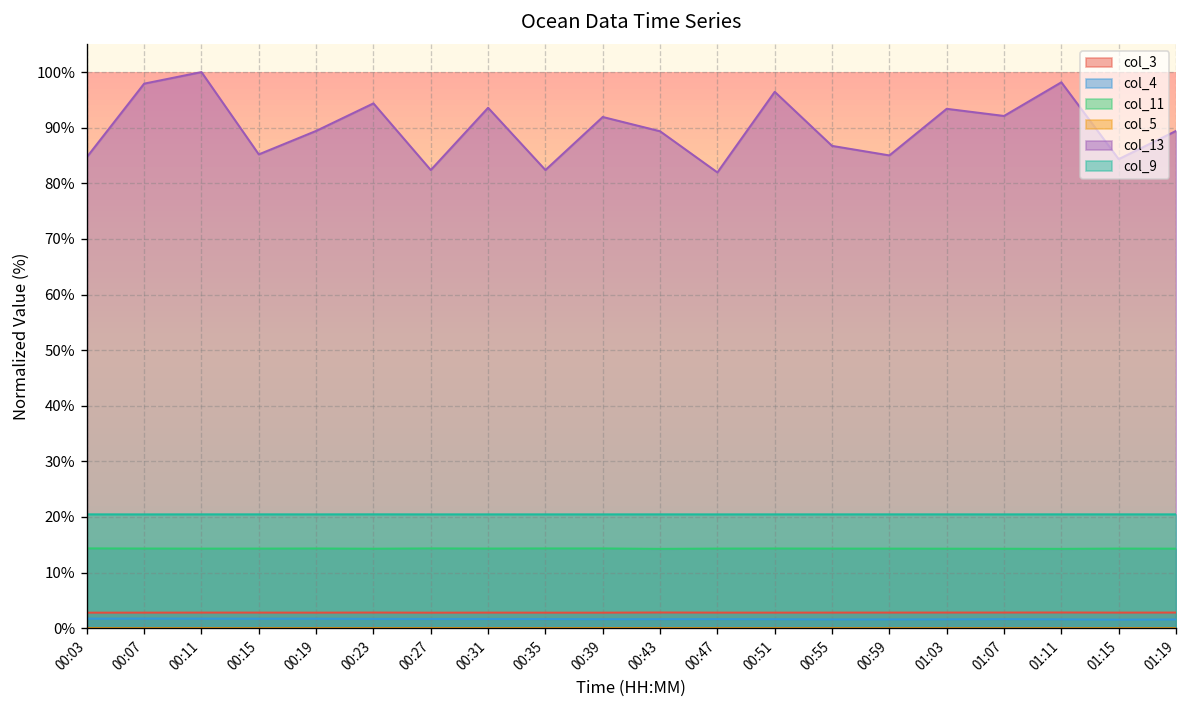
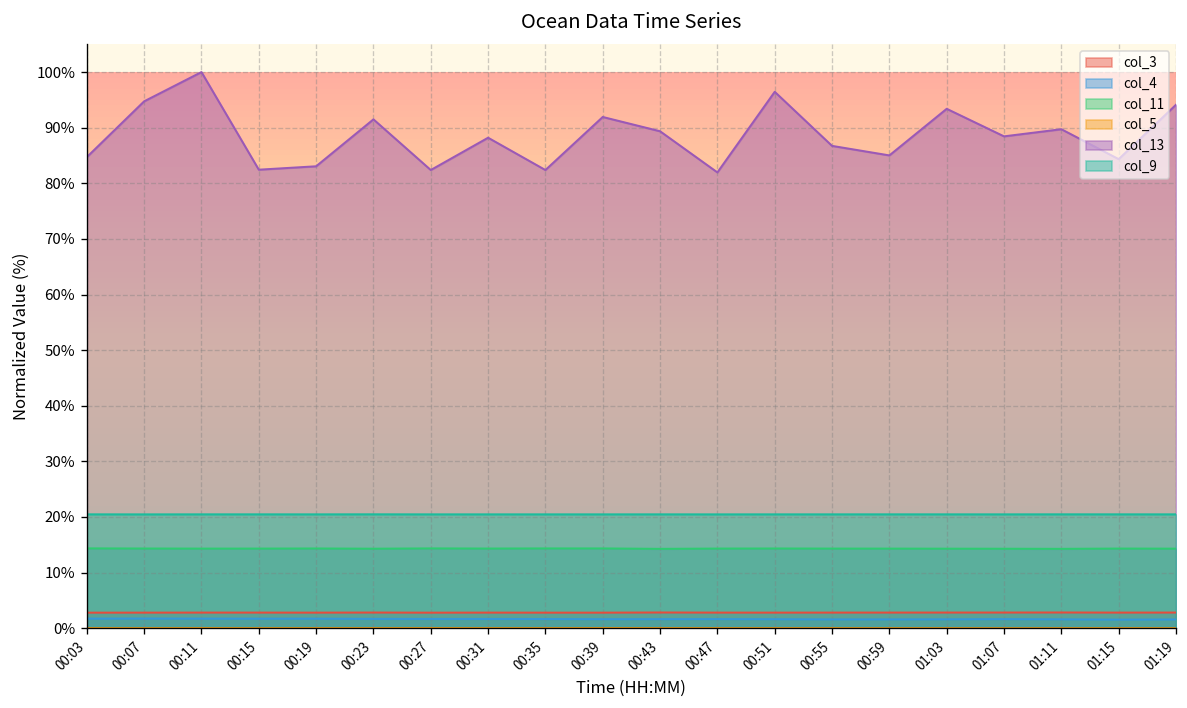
  {
    "col_3": {
      "00:03": "3%",
      "00:07": "3%",
      "00:11": "3%",
      "00:15": "3%",
      "00:19": "3%",
      "00:23": "3%",
      "00:27": "3%",
      "00:31": "3%",
      "00:35": "3%",
      "00:39": "3%",
      "00:43": "3%",
      "00:47": "3%",
      "00:51": "3%",
      "00:55": "3%",
      "00:59": "3%",
      "01:03": "3%",
      "01:07": "3%",
      "01:11": "3%",
      "01:15": "3%",
      "01:19": "3%"
    },
    "col_5": {
      "00:03": "0%",
      "00:07": "0%",
      "00:11": "0%",
      "00:15": "0%",
      "00:19": "0%",
      "00:23": "0%",
      "00:27": "0%",
      "00:31": "0%",
      "00:35": "0%",
      "00:39": "0%",
      "00:43": "0%",
      "00:47": "0%",
      "00:51": "0%",
      "00:55": "0%",
      "00:59": "0%",
      "01:03": "0%",
      "01:07": "0%",
      "01:11": "0%",
      "01:15": "0%",
      "01:19": "0%"
    },
    "col_13": {
      "00:03": "85%",
-     "00:07": "98%",
+     "00:07": "95%",
      "00:11": "100%",
-     "00:15": "85%",
-     "00:19": "89%",
-     "00:23": "94%",
+     "00:15": "82%",
+     "00:19": "83%",
+     "00:23": "91%",
      "00:27": "82%",
-     "00:31": "94%",
+     "00:31": "88%",
      "00:35": "82%",
      "00:39": "92%",
      "00:43": "89%",
      "00:47": "82%",
      "00:51": "96%",
      "00:55": "87%",
      "00:59": "85%",
      "01:03": "93%",
-     "01:07": "92%",
-     "01:11": "98%",
-     "01:19": "89%"
+     "01:07": "88%",
+     "01:11": "90%",
+     "01:19": "94%"
    }
  }
